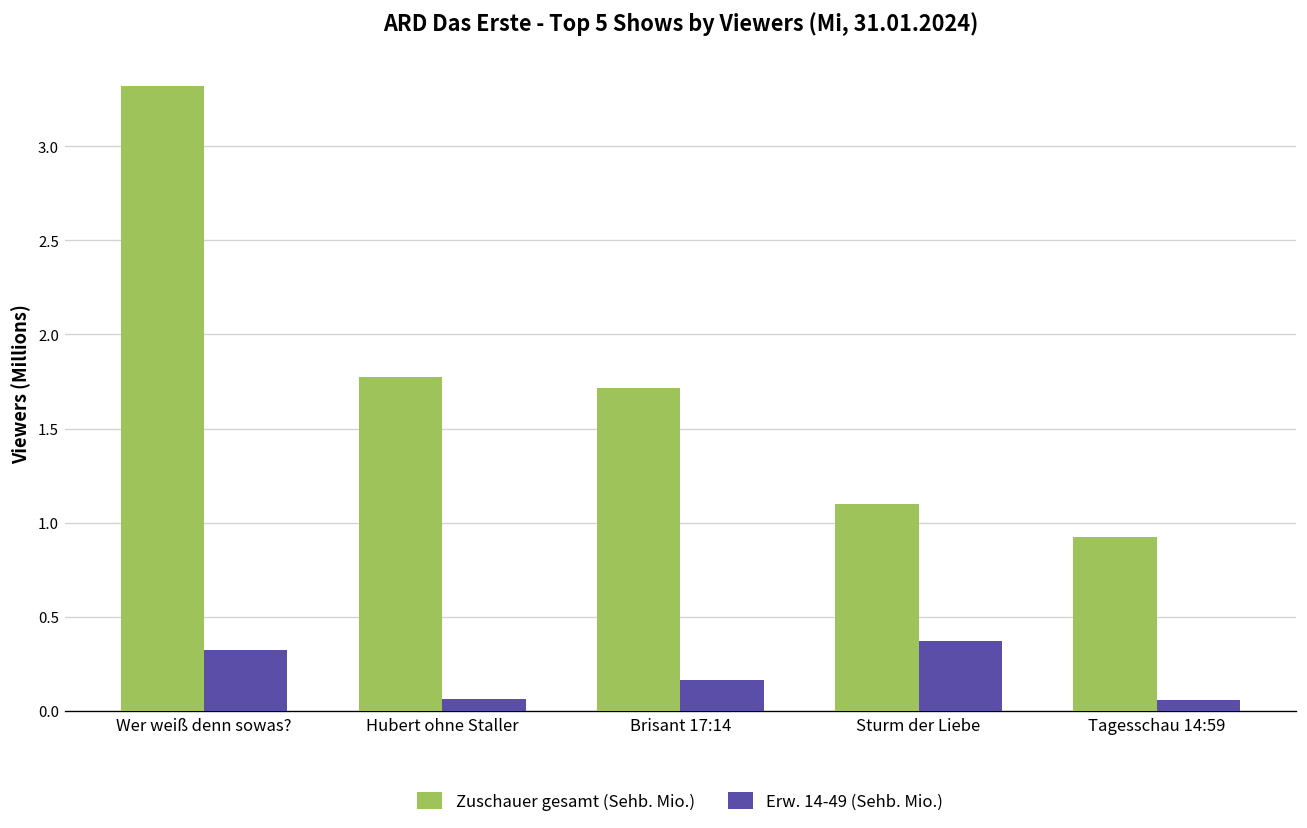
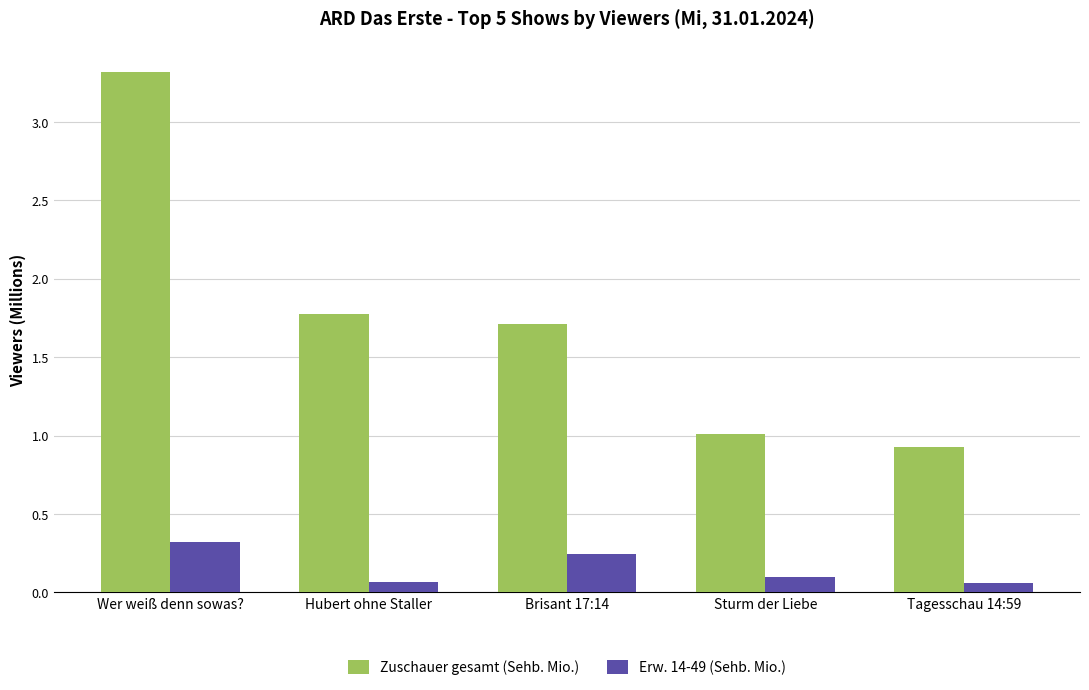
  {
    "Zuschauer gesamt (Sehb. Mio.)": {
      "Wer weiß denn sowas?": 3.32,
      "Hubert ohne Staller": 1.77,
      "Brisant 17:14": 1.71,
-     "Sturm der Liebe": 1.10,
+     "Sturm der Liebe": 1.01,
      "Tagesschau 14:59": 0.93
    },
    "Erw. 14-49 (Sehb. Mio.)": {
      "Wer weiß denn sowas?": 0.32,
      "Hubert ohne Staller": 0.07,
-     "Brisant 17:14": 0.17,
-     "Sturm der Liebe": 0.37,
+     "Brisant 17:14": 0.25,
+     "Sturm der Liebe": 0.10,
      "Tagesschau 14:59": 0.06
    }
  }
